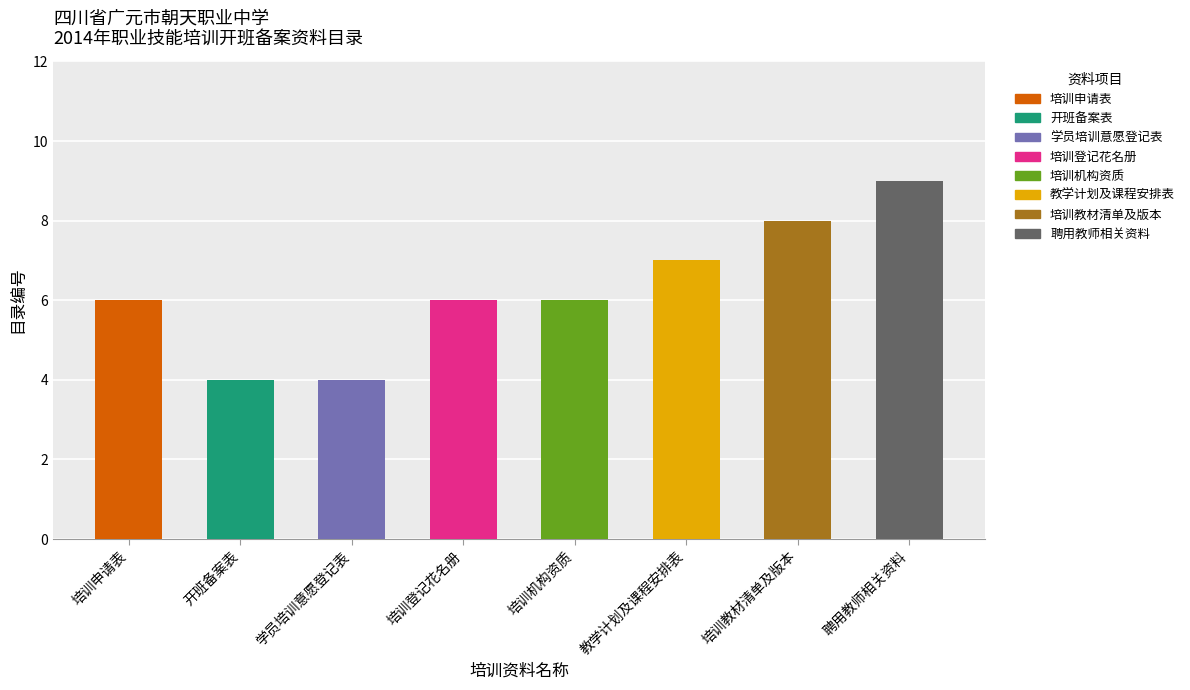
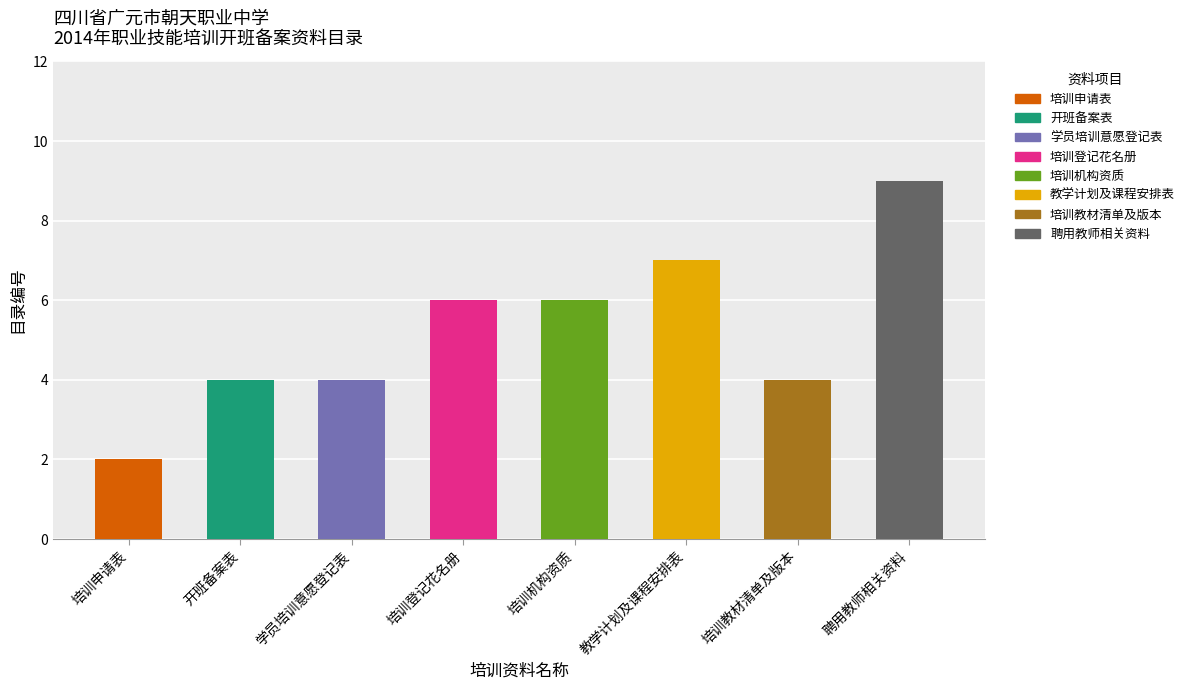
  {
-   "培训申请表": 6,
+   "培训申请表": 2,
    "开班备案表": 4,
    "学员培训意愿登记表": 4,
    "培训登记花名册": 6,
    "培训机构资质": 6,
    "教学计划及课程安排表": 7,
-   "培训教材清单及版本": 8,
+   "培训教材清单及版本": 4,
    "聘用教师相关资料": 9
  }
